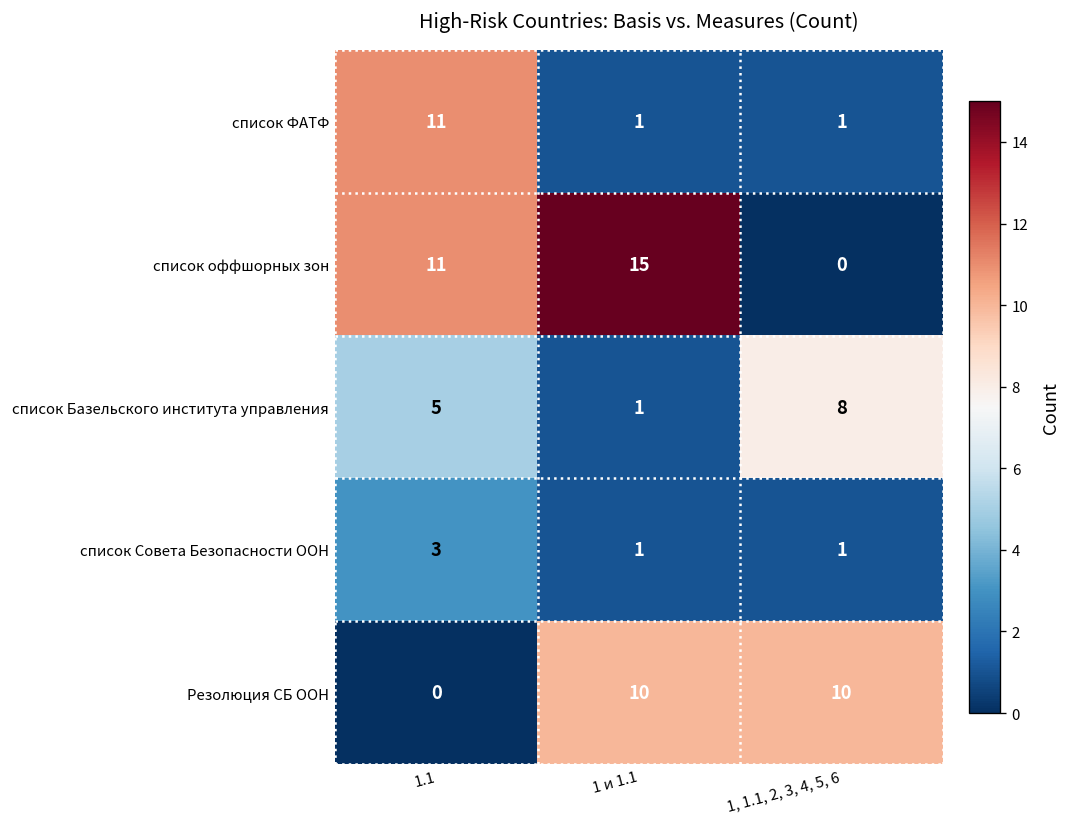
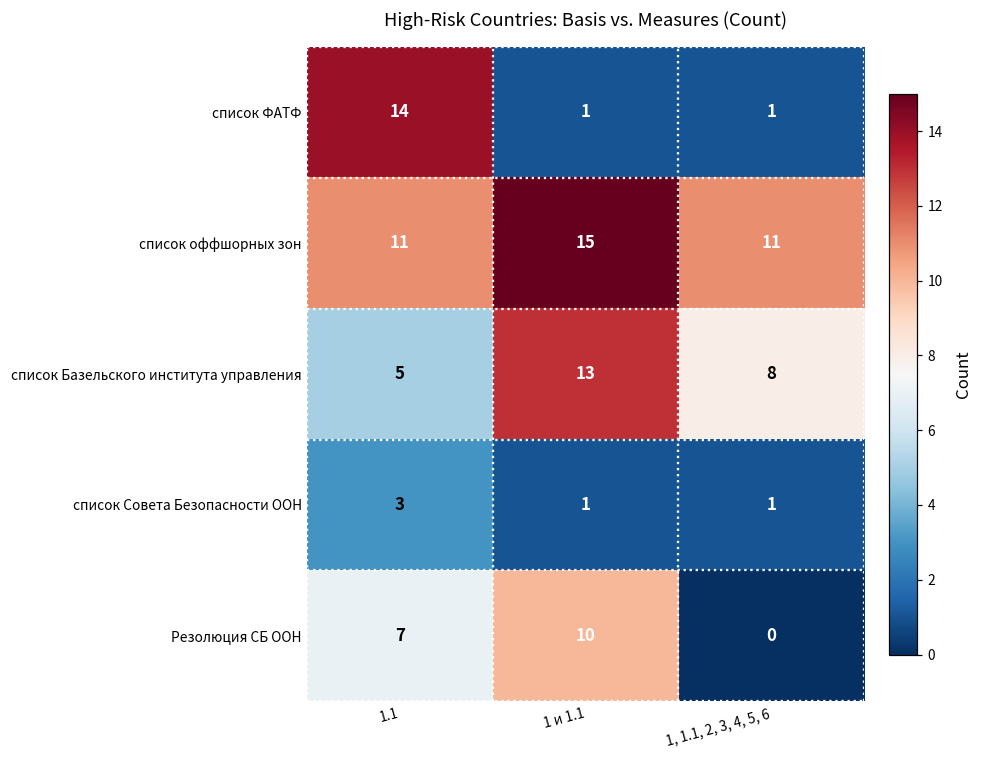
  {
    "список ФАТФ": {
-     "1.1": 11,
+     "1.1": 14,
      "1 и 1.1": 1,
      "1, 1.1, 2, 3, 4, 5, 6": 1
    },
    "список оффшорных зон": {
      "1.1": 11,
      "1 и 1.1": 15,
-     "1, 1.1, 2, 3, 4, 5, 6": 0
+     "1, 1.1, 2, 3, 4, 5, 6": 11
    },
    "список Базельского института управления": {
      "1.1": 5,
-     "1 и 1.1": 1,
+     "1 и 1.1": 13,
      "1, 1.1, 2, 3, 4, 5, 6": 8
    },
    "список Совета Безопасности ООН": {
      "1.1": 3,
      "1 и 1.1": 1,
      "1, 1.1, 2, 3, 4, 5, 6": 1
    },
    "Резолюция СБ ООН": {
-     "1.1": 0,
+     "1.1": 7,
      "1 и 1.1": 10,
-     "1, 1.1, 2, 3, 4, 5, 6": 10
+     "1, 1.1, 2, 3, 4, 5, 6": 0
    }
  }
